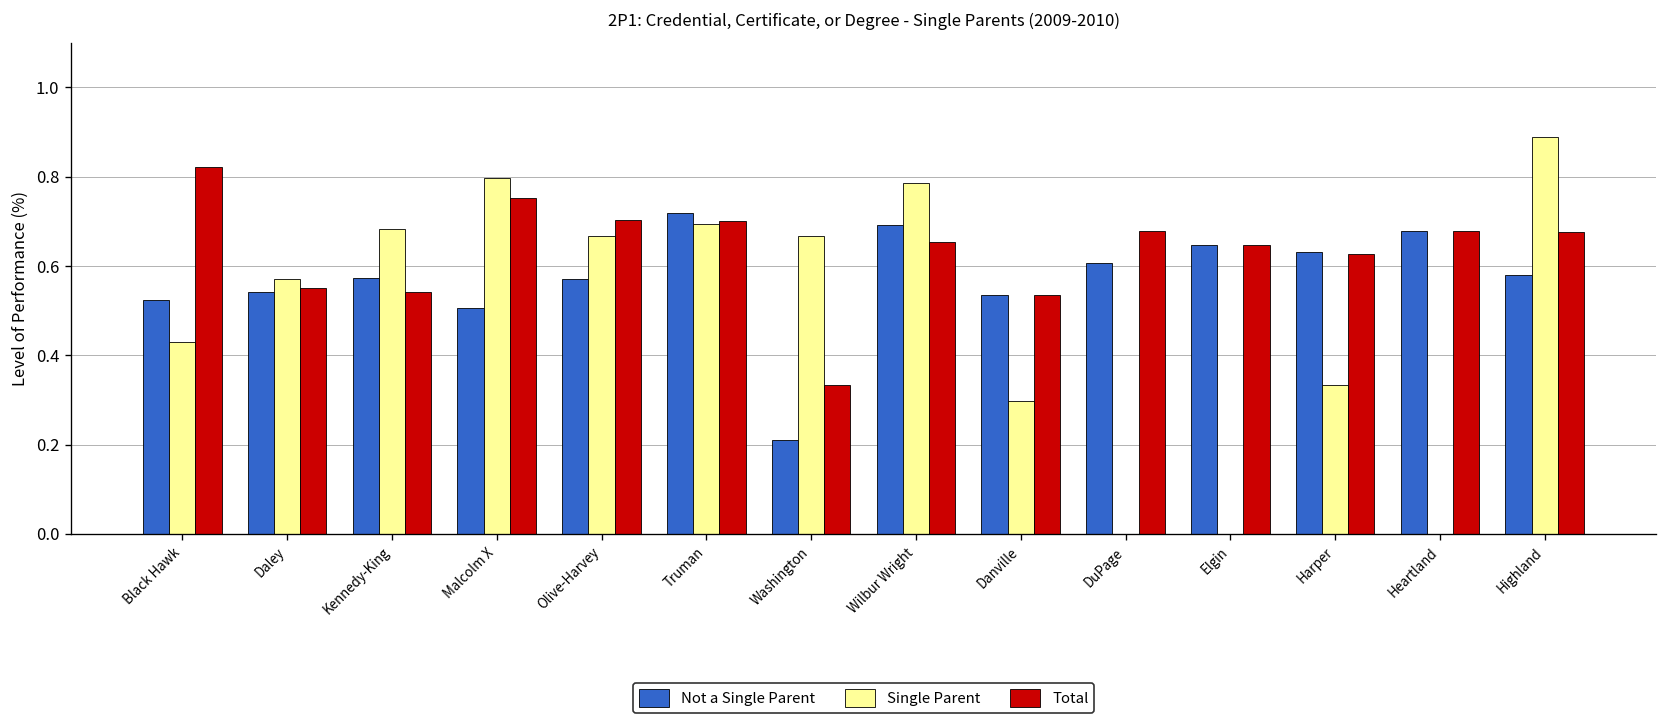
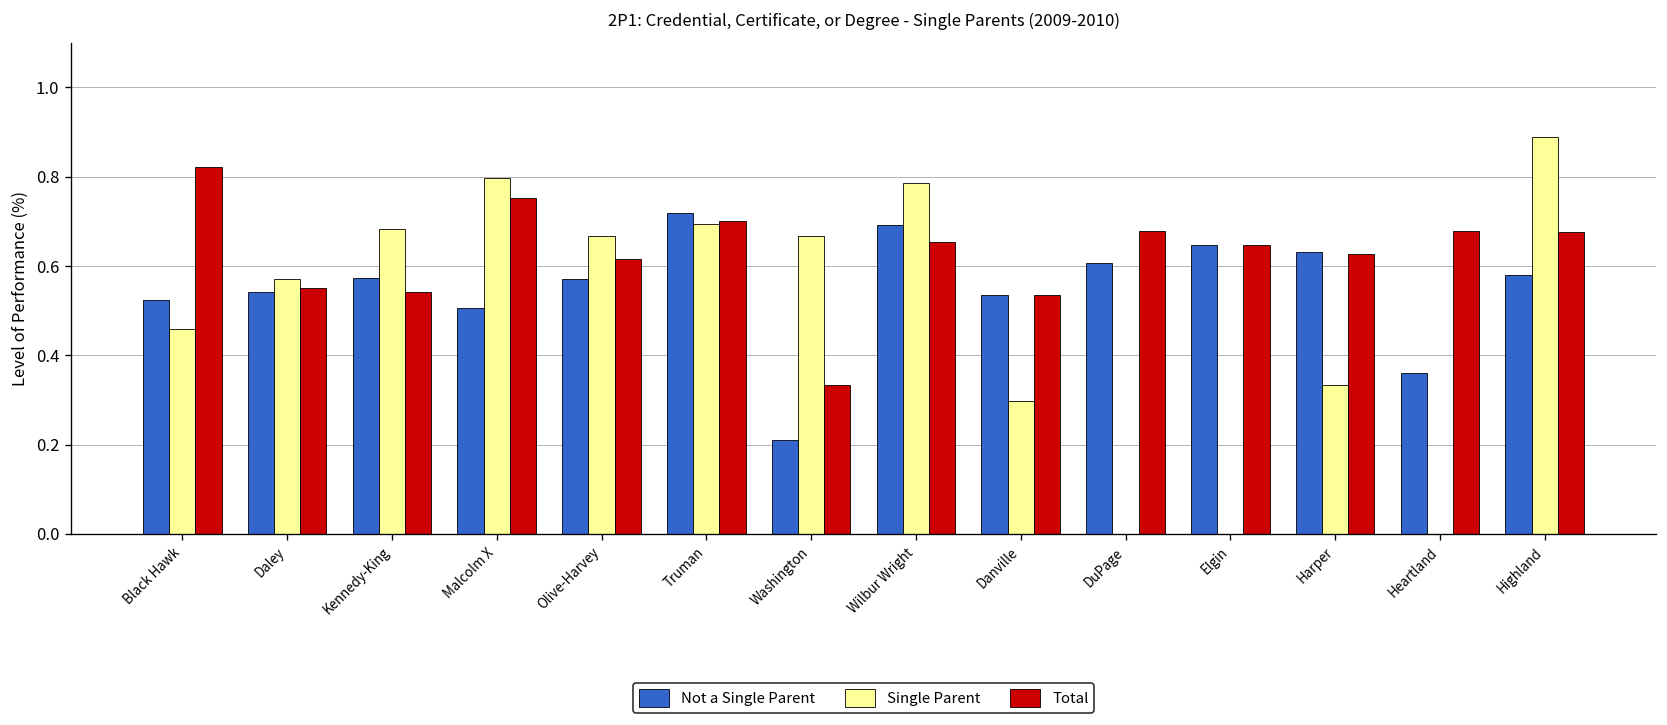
  {
    "Not a Single Parent": {
      "Black Hawk": 0.52,
      "Daley": 0.54,
      "Kennedy-King": 0.57,
      "Malcolm X": 0.51,
      "Olive-Harvey": 0.57,
      "Truman": 0.72,
      "Washington": 0.21,
      "Wilbur Wright": 0.69,
      "Danville": 0.54,
      "DuPage": 0.61,
      "Elgin": 0.65,
      "Harper": 0.63,
-     "Heartland": 0.68,
+     "Heartland": 0.36,
      "Highland": 0.58
    },
    "Single Parent": {
-     "Black Hawk": 0.43,
+     "Black Hawk": 0.46,
      "Daley": 0.57,
      "Kennedy-King": 0.68,
      "Malcolm X": 0.80,
      "Olive-Harvey": 0.67,
      "Truman": 0.69,
      "Washington": 0.67,
      "Wilbur Wright": 0.79,
      "Danville": 0.30,
      "DuPage": 0.00,
      "Elgin": 0.00,
      "Harper": 0.33,
      "Heartland": 0.00,
      "Highland": 0.89
    },
    "Total": {
      "Black Hawk": 0.82,
      "Daley": 0.55,
      "Kennedy-King": 0.54,
      "Malcolm X": 0.75,
-     "Olive-Harvey": 0.70,
+     "Olive-Harvey": 0.62,
      "Truman": 0.70,
      "Washington": 0.33,
      "Wilbur Wright": 0.65,
      "Danville": 0.53,
      "DuPage": 0.68,
      "Elgin": 0.65,
      "Harper": 0.63,
      "Heartland": 0.68,
      "Highland": 0.68
    }
  }
